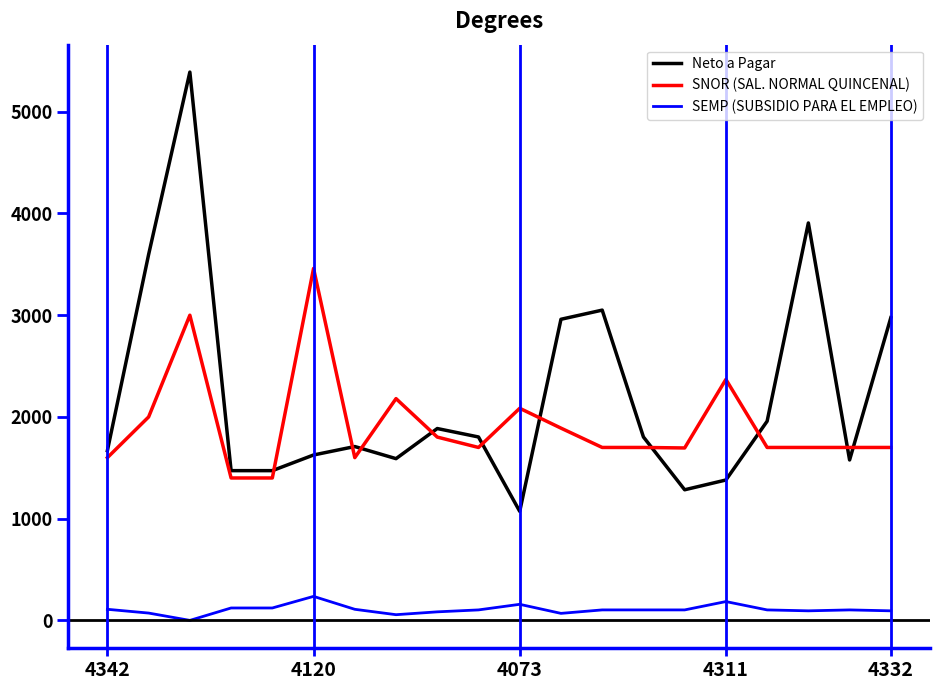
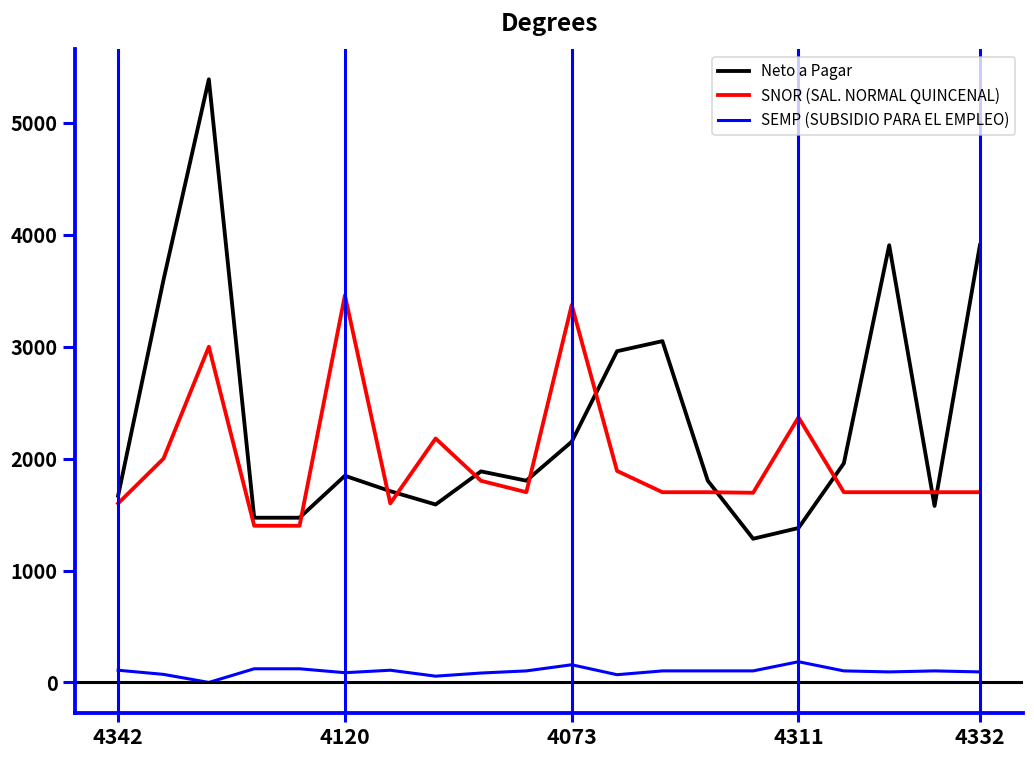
  {
    "Neto a Pagar": {
      "4342": 1670,
-     "4120": 1630,
-     "4073": 1070,
+     "4120": 1850,
+     "4073": 2150,
      "4311": 1380,
-     "4332": 2980
+     "4332": 3910
    },
    "SNOR (SAL. NORMAL QUINCENAL)": {
      "4342": 1600,
      "4120": 3460,
-     "4073": 2090,
+     "4073": 3370,
      "4311": 2370,
      "4332": 1700
    },
    "SEMP (SUBSIDIO PARA EL EMPLEO)": {
      "4342": 110,
-     "4120": 240,
+     "4120": 90,
      "4073": 160,
      "4311": 190,
      "4332": 90
    }
  }
